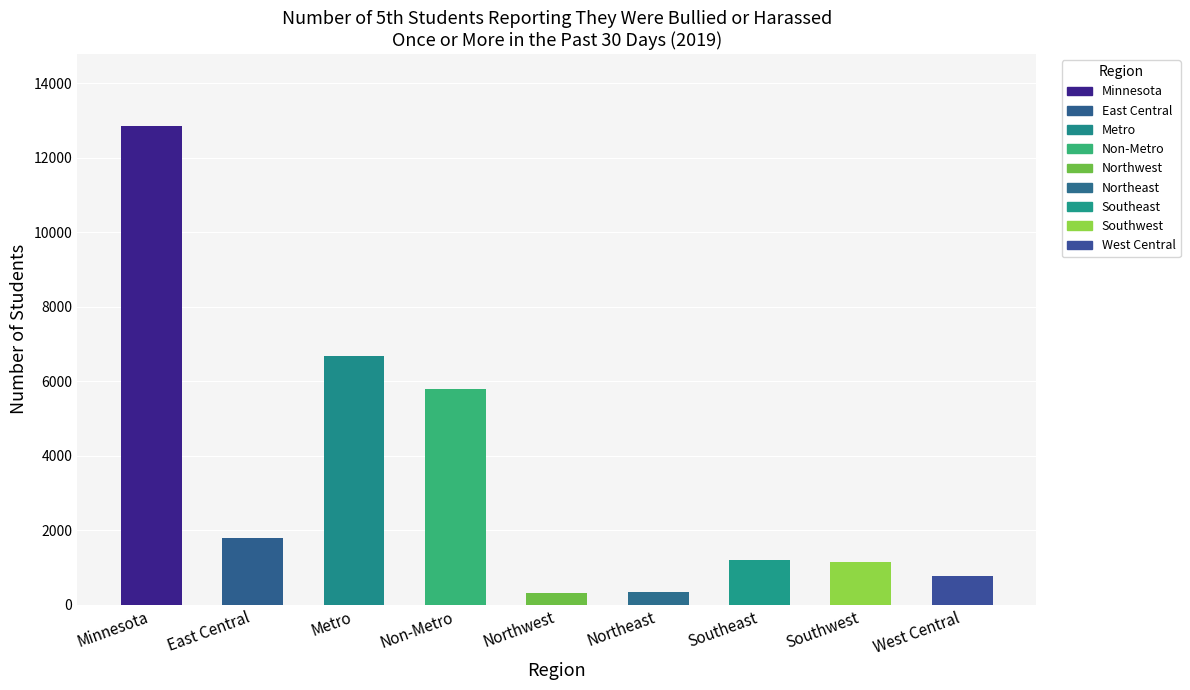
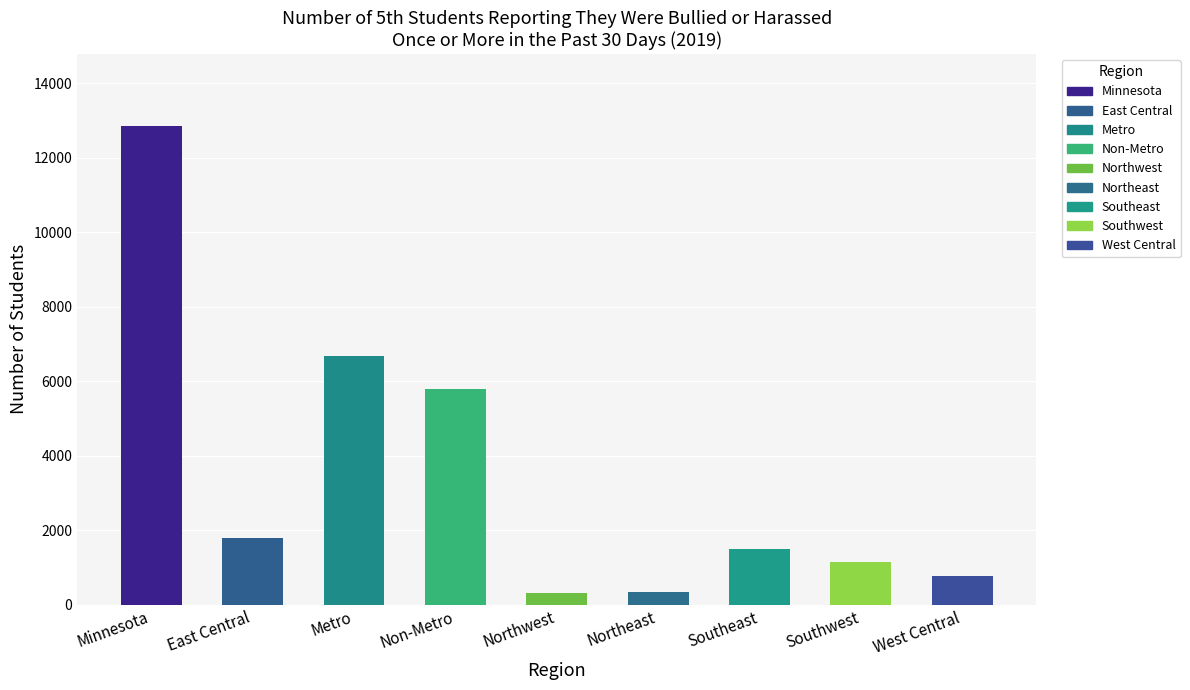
  {
    "Minnesota": 12900,
    "East Central": 1800,
    "Metro": 6700,
    "Non-Metro": 5800,
    "Northwest": 300,
    "Northeast": 300,
-   "Southeast": 1200,
+   "Southeast": 1500,
    "Southwest": 1200,
    "West Central": 800
  }
